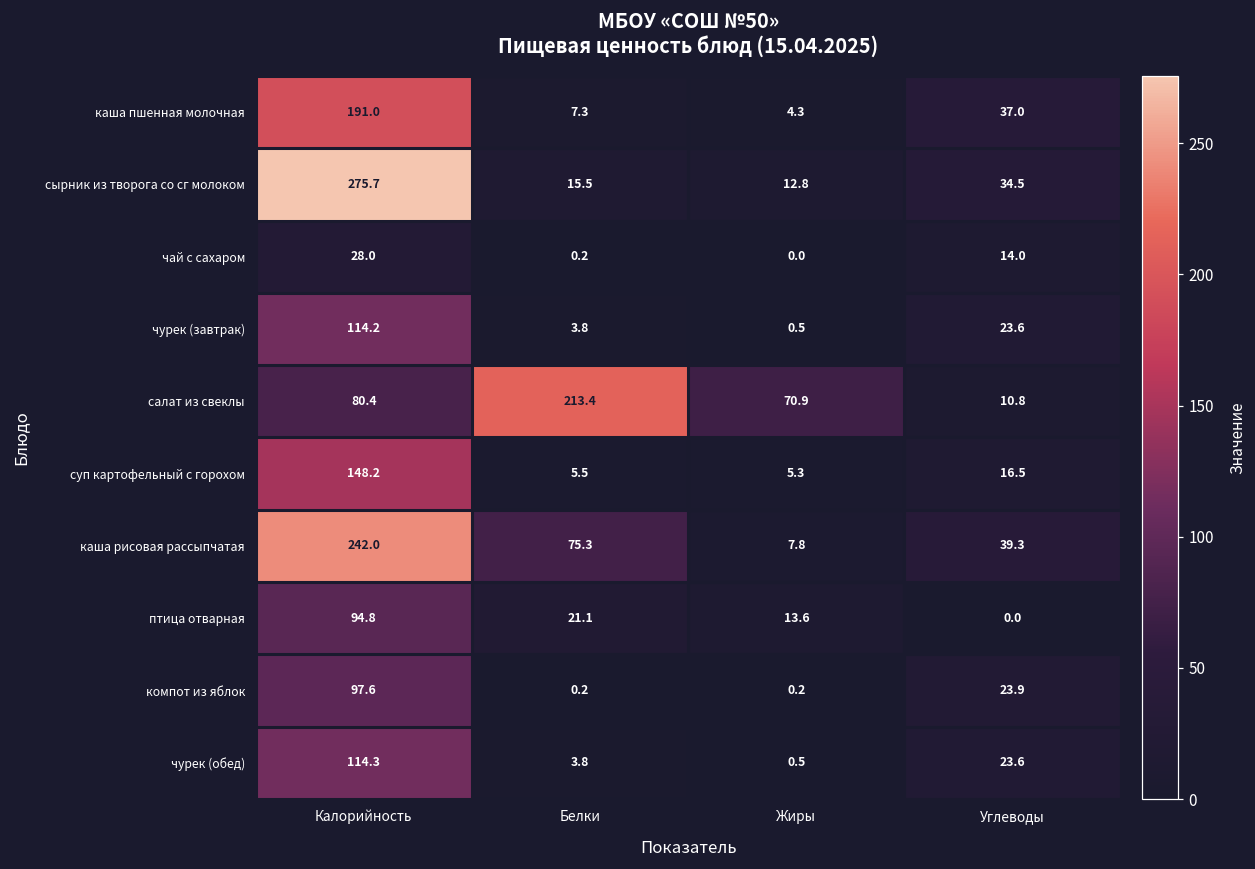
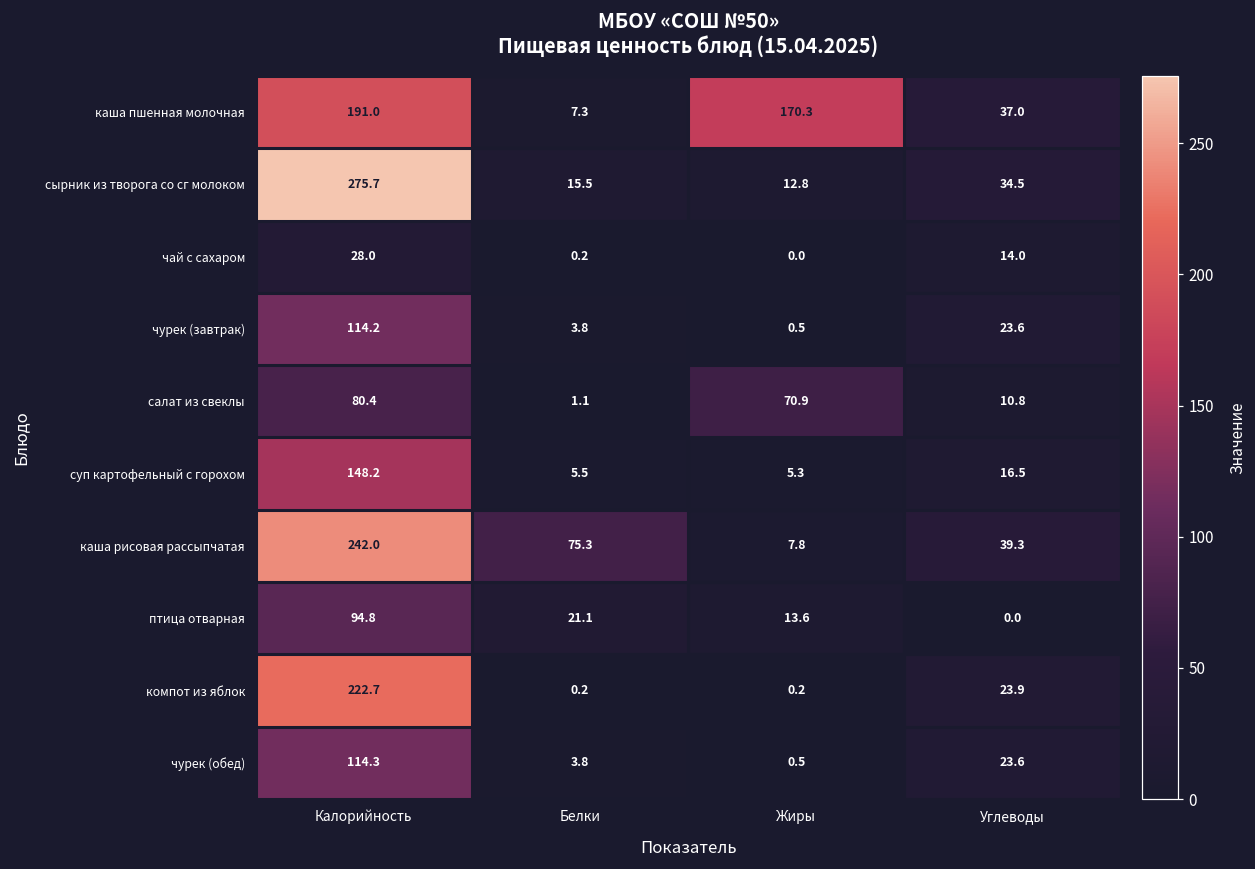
  {
    "каша пшенная молочная": {
      "Калорийность": 191.0,
      "Белки": 7.3,
-     "Жиры": 4.3,
+     "Жиры": 170.3,
      "Углеводы": 37.0
    },
    "сырник из творога со сг молоком": {
      "Калорийность": 275.7,
      "Белки": 15.5,
      "Жиры": 12.8,
      "Углеводы": 34.5
    },
    "чай с сахаром": {
      "Калорийность": 28.0,
      "Белки": 0.2,
      "Жиры": 0.0,
      "Углеводы": 14.0
    },
    "чурек (завтрак)": {
      "Калорийность": 114.2,
      "Белки": 3.8,
      "Жиры": 0.5,
      "Углеводы": 23.6
    },
    "салат из свеклы": {
      "Калорийность": 80.4,
-     "Белки": 213.4,
+     "Белки": 1.1,
      "Жиры": 70.9,
      "Углеводы": 10.8
    },
    "суп картофельный с горохом": {
      "Калорийность": 148.2,
      "Белки": 5.5,
      "Жиры": 5.3,
      "Углеводы": 16.5
    },
    "каша рисовая рассыпчатая": {
      "Калорийность": 242.0,
      "Белки": 75.3,
      "Жиры": 7.8,
      "Углеводы": 39.3
    },
    "птица отварная": {
      "Калорийность": 94.8,
      "Белки": 21.1,
      "Жиры": 13.6,
      "Углеводы": 0.0
    },
    "компот из яблок": {
-     "Калорийность": 97.6,
+     "Калорийность": 222.7,
      "Белки": 0.2,
      "Жиры": 0.2,
      "Углеводы": 23.9
    },
    "чурек (обед)": {
      "Калорийность": 114.3,
      "Белки": 3.8,
      "Жиры": 0.5,
      "Углеводы": 23.6
    }
  }
